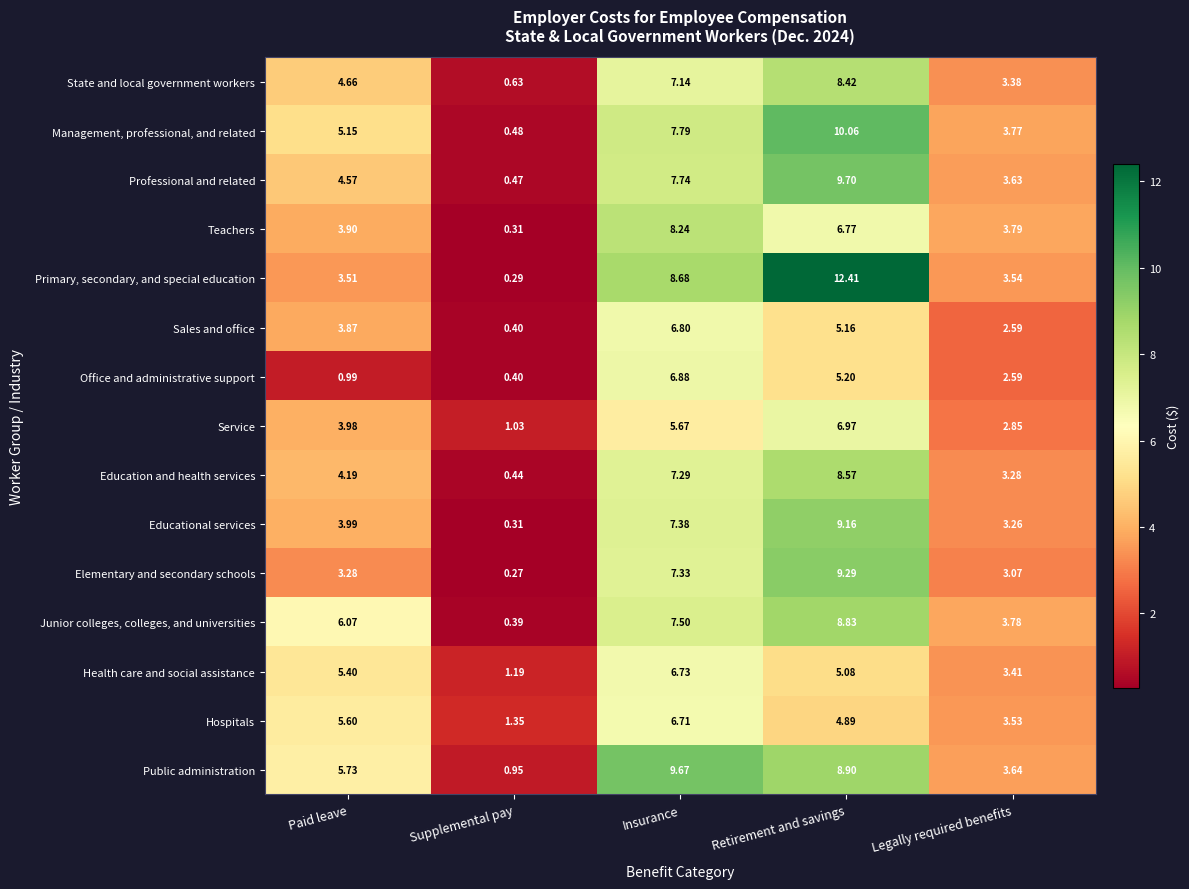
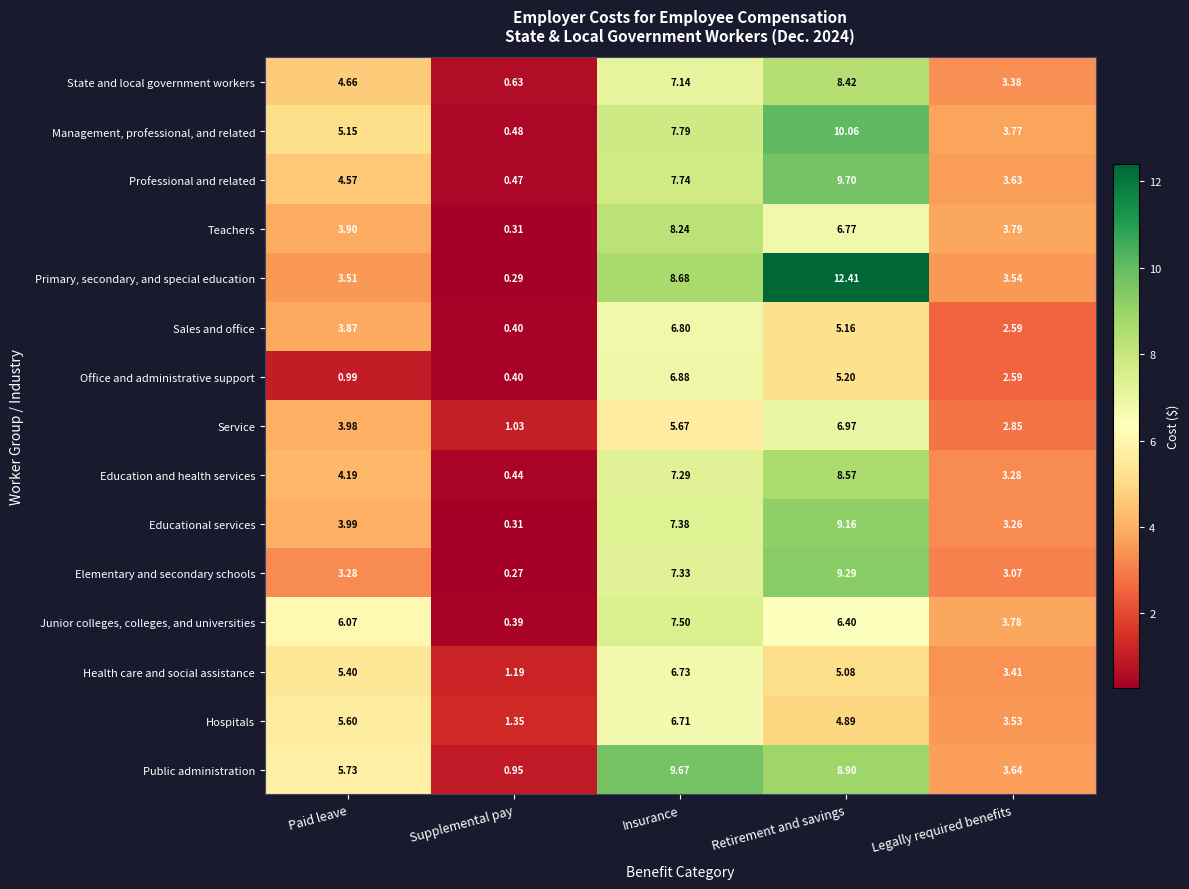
  {
    "State and local government workers": {
      "Paid leave": 4.66,
      "Supplemental pay": 0.63,
      "Insurance": 7.14,
      "Retirement and savings": 8.42,
      "Legally required benefits": 3.38
    },
    "Management, professional, and related": {
      "Paid leave": 5.15,
      "Supplemental pay": 0.48,
      "Insurance": 7.79,
      "Retirement and savings": 10.06,
      "Legally required benefits": 3.77
    },
    "Professional and related": {
      "Paid leave": 4.57,
      "Supplemental pay": 0.47,
      "Insurance": 7.74,
      "Retirement and savings": 9.70,
      "Legally required benefits": 3.63
    },
    "Teachers": {
      "Paid leave": 3.90,
      "Supplemental pay": 0.31,
      "Insurance": 8.24,
      "Retirement and savings": 6.77,
      "Legally required benefits": 3.79
    },
    "Primary, secondary, and special education": {
      "Paid leave": 3.51,
      "Supplemental pay": 0.29,
      "Insurance": 8.68,
      "Retirement and savings": 12.41,
      "Legally required benefits": 3.54
    },
    "Sales and office": {
      "Paid leave": 3.87,
      "Supplemental pay": 0.40,
      "Insurance": 6.80,
      "Retirement and savings": 5.16,
      "Legally required benefits": 2.59
    },
    "Office and administrative support": {
      "Paid leave": 0.99,
      "Supplemental pay": 0.40,
      "Insurance": 6.88,
      "Retirement and savings": 5.20,
      "Legally required benefits": 2.59
    },
    "Service": {
      "Paid leave": 3.98,
      "Supplemental pay": 1.03,
      "Insurance": 5.67,
      "Retirement and savings": 6.97,
      "Legally required benefits": 2.85
    },
    "Education and health services": {
      "Paid leave": 4.19,
      "Supplemental pay": 0.44,
      "Insurance": 7.29,
      "Retirement and savings": 8.57,
      "Legally required benefits": 3.28
    },
    "Educational services": {
      "Paid leave": 3.99,
      "Supplemental pay": 0.31,
      "Insurance": 7.38,
      "Retirement and savings": 9.16,
      "Legally required benefits": 3.26
    },
    "Elementary and secondary schools": {
      "Paid leave": 3.28,
      "Supplemental pay": 0.27,
      "Insurance": 7.33,
      "Retirement and savings": 9.29,
      "Legally required benefits": 3.07
    },
    "Junior colleges, colleges, and universities": {
      "Paid leave": 6.07,
      "Supplemental pay": 0.39,
      "Insurance": 7.50,
-     "Retirement and savings": 8.83,
+     "Retirement and savings": 6.40,
      "Legally required benefits": 3.78
    },
    "Health care and social assistance": {
      "Paid leave": 5.40,
      "Supplemental pay": 1.19,
      "Insurance": 6.73,
      "Retirement and savings": 5.08,
      "Legally required benefits": 3.41
    },
    "Hospitals": {
      "Paid leave": 5.60,
      "Supplemental pay": 1.35,
      "Insurance": 6.71,
      "Retirement and savings": 4.89,
      "Legally required benefits": 3.53
    },
    "Public administration": {
      "Paid leave": 5.73,
      "Supplemental pay": 0.95,
      "Insurance": 9.67,
      "Retirement and savings": 8.90,
      "Legally required benefits": 3.64
    }
  }
